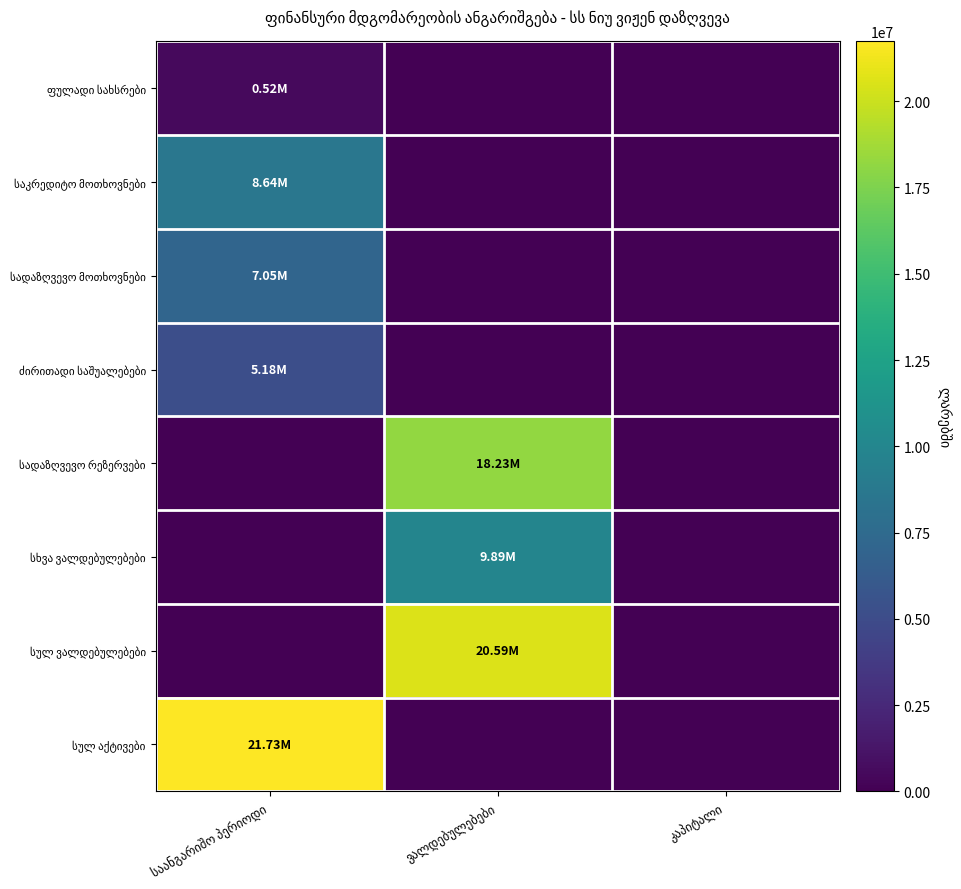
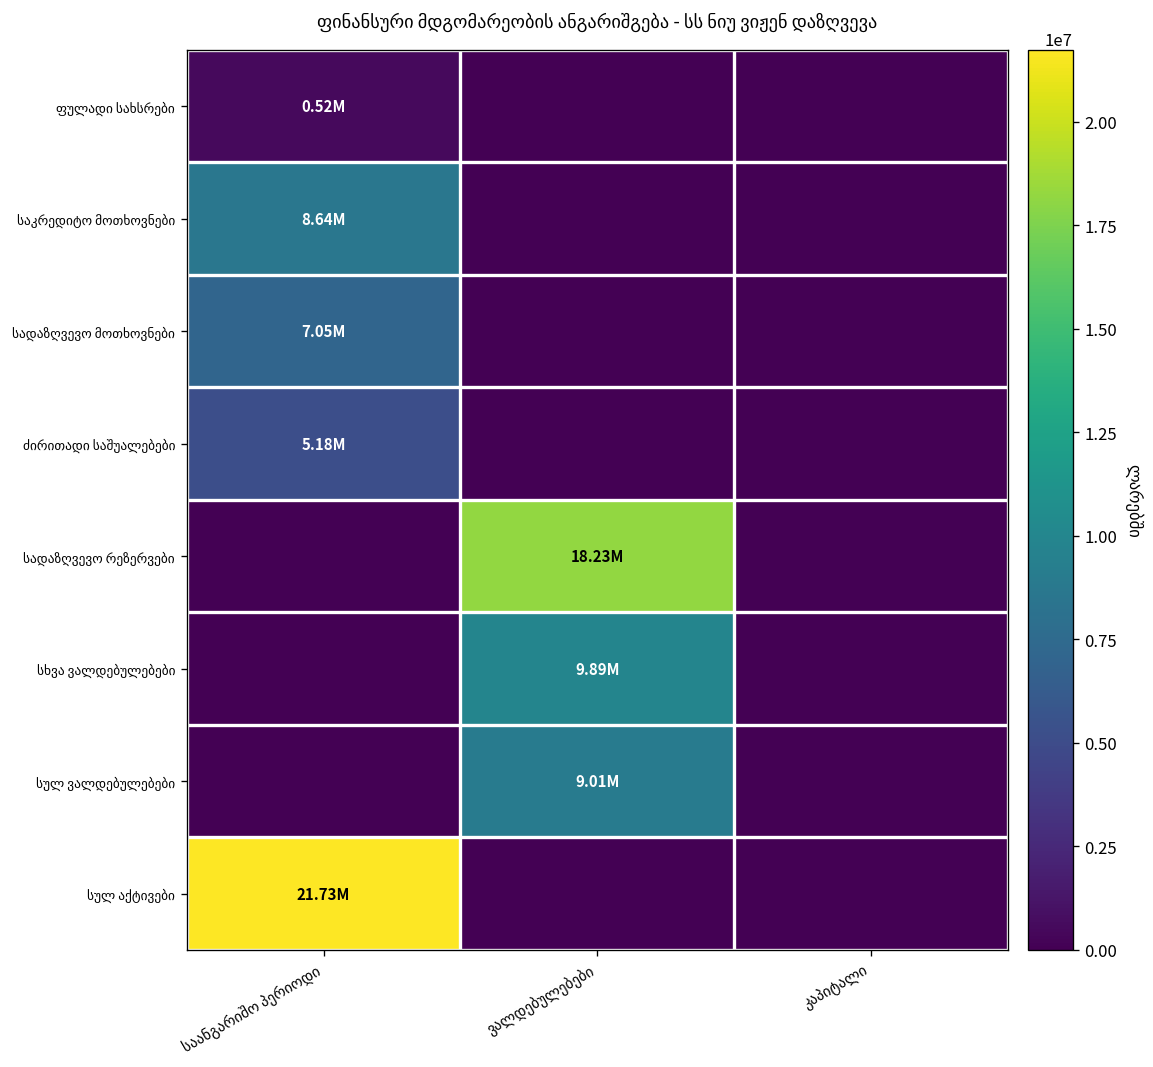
  {
    "ფულადი სახსრები": {
      "საანგარიშო პერიოდი": "0.52M"
    },
    "საკრედიტო მოთხოვნები": {
      "საანგარიშო პერიოდი": "8.64M"
    },
    "სადაზღვევო მოთხოვნები": {
      "საანგარიშო პერიოდი": "7.05M"
    },
    "ძირითადი საშუალებები": {
      "საანგარიშო პერიოდი": "5.18M"
    },
    "სადაზღვევო რეზერვები": {
      "ვალდებულებები": "18.23M"
    },
    "სხვა ვალდებულებები": {
      "ვალდებულებები": "9.89M"
    },
    "სულ ვალდებულებები": {
-     "ვალდებულებები": "20.59M"
+     "ვალდებულებები": "9.01M"
    },
    "სულ აქტივები": {
      "საანგარიშო პერიოდი": "21.73M"
    }
  }
